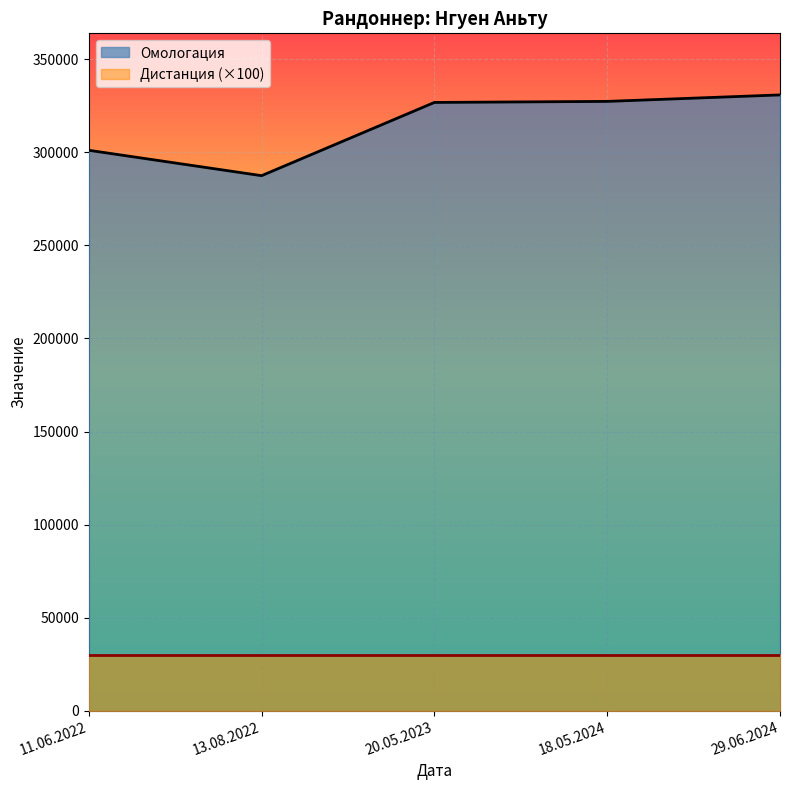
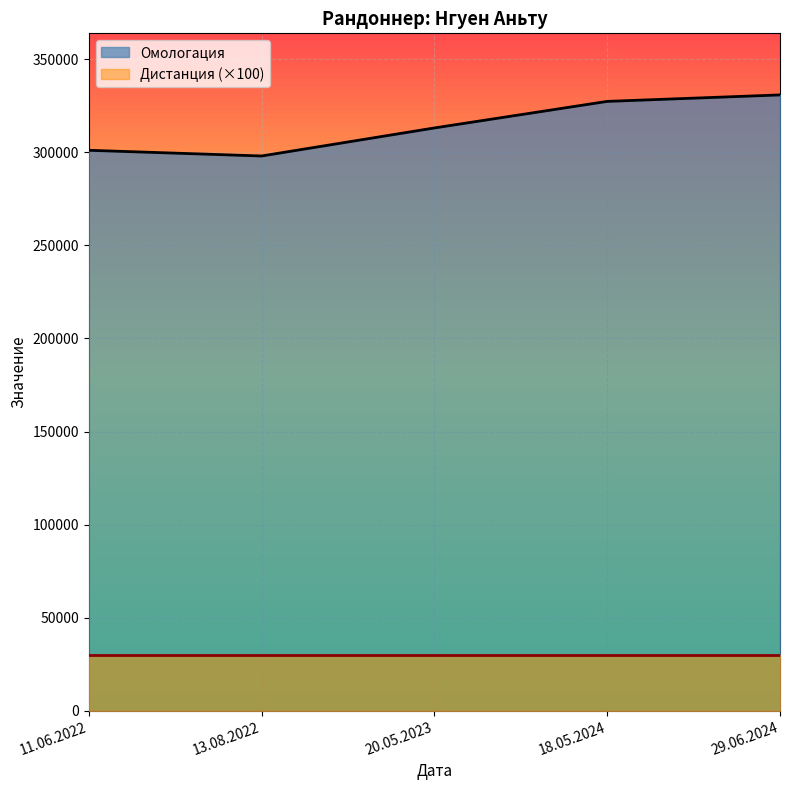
  {
    "Омологация": {
      "11.06.2022": 301000,
-     "13.08.2022": 287000,
-     "20.05.2023": 327000,
+     "13.08.2022": 298000,
+     "20.05.2023": 313000,
      "18.05.2024": 327000,
      "29.06.2024": 331000
    },
    "Дистанция (×100)": {
      "11.06.2022": 30000,
      "13.08.2022": 30000,
      "20.05.2023": 30000,
      "18.05.2024": 30000,
      "29.06.2024": 30000
    }
  }
